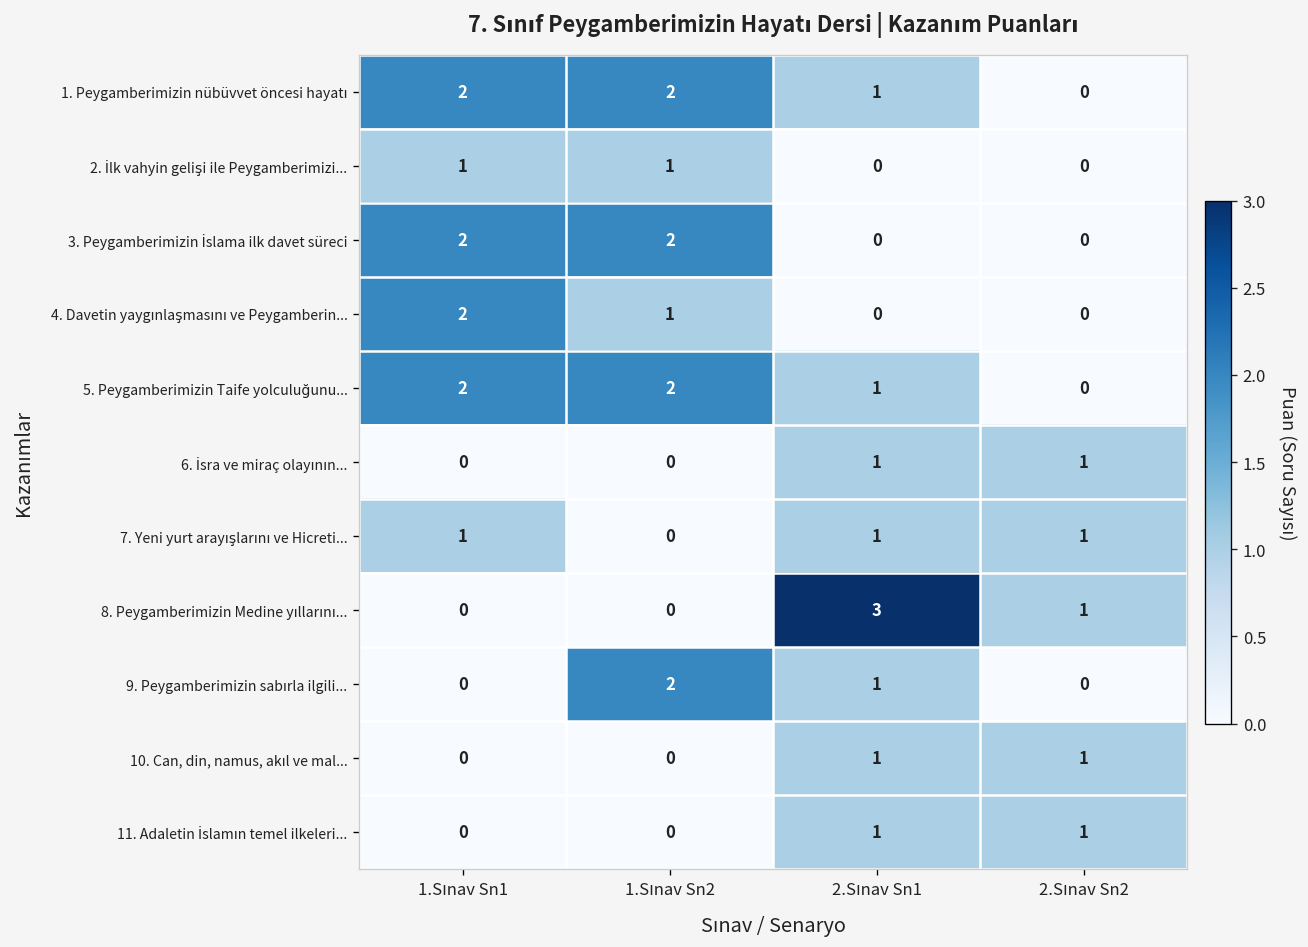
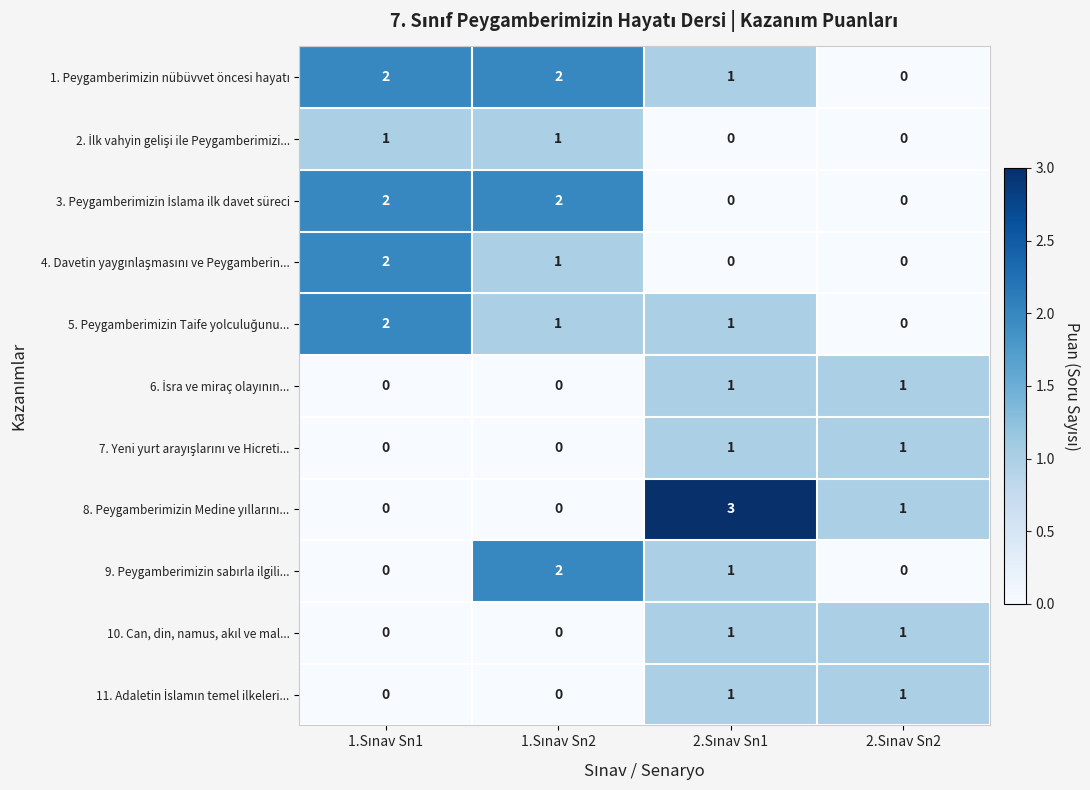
  {
    "1. Peygamberimizin nübüvvet öncesi hayatı": {
      "1.Sınav Sn1": 2,
      "1.Sınav Sn2": 2,
      "2.Sınav Sn1": 1,
      "2.Sınav Sn2": 0
    },
    "2. İlk vahyin gelişi ile Peygamberimizi...": {
      "1.Sınav Sn1": 1,
      "1.Sınav Sn2": 1,
      "2.Sınav Sn1": 0,
      "2.Sınav Sn2": 0
    },
    "3. Peygamberimizin İslama ilk davet süreci": {
      "1.Sınav Sn1": 2,
      "1.Sınav Sn2": 2,
      "2.Sınav Sn1": 0,
      "2.Sınav Sn2": 0
    },
    "4. Davetin yaygınlaşmasını ve Peygamberin...": {
      "1.Sınav Sn1": 2,
      "1.Sınav Sn2": 1,
      "2.Sınav Sn1": 0,
      "2.Sınav Sn2": 0
    },
    "5. Peygamberimizin Taife yolculuğunu...": {
      "1.Sınav Sn1": 2,
-     "1.Sınav Sn2": 2,
+     "1.Sınav Sn2": 1,
      "2.Sınav Sn1": 1,
      "2.Sınav Sn2": 0
    },
    "6. İsra ve miraç olayının...": {
      "1.Sınav Sn1": 0,
      "1.Sınav Sn2": 0,
      "2.Sınav Sn1": 1,
      "2.Sınav Sn2": 1
    },
    "7. Yeni yurt arayışlarını ve Hicreti...": {
-     "1.Sınav Sn1": 1,
+     "1.Sınav Sn1": 0,
      "1.Sınav Sn2": 0,
      "2.Sınav Sn1": 1,
      "2.Sınav Sn2": 1
    },
    "8. Peygamberimizin Medine yıllarını...": {
      "1.Sınav Sn1": 0,
      "1.Sınav Sn2": 0,
      "2.Sınav Sn1": 3,
      "2.Sınav Sn2": 1
    },
    "9. Peygamberimizin sabırla ilgili...": {
      "1.Sınav Sn1": 0,
      "1.Sınav Sn2": 2,
      "2.Sınav Sn1": 1,
      "2.Sınav Sn2": 0
    },
    "10. Can, din, namus, akıl ve mal...": {
      "1.Sınav Sn1": 0,
      "1.Sınav Sn2": 0,
      "2.Sınav Sn1": 1,
      "2.Sınav Sn2": 1
    },
    "11. Adaletin İslamın temel ilkeleri...": {
      "1.Sınav Sn1": 0,
      "1.Sınav Sn2": 0,
      "2.Sınav Sn1": 1,
      "2.Sınav Sn2": 1
    }
  }
